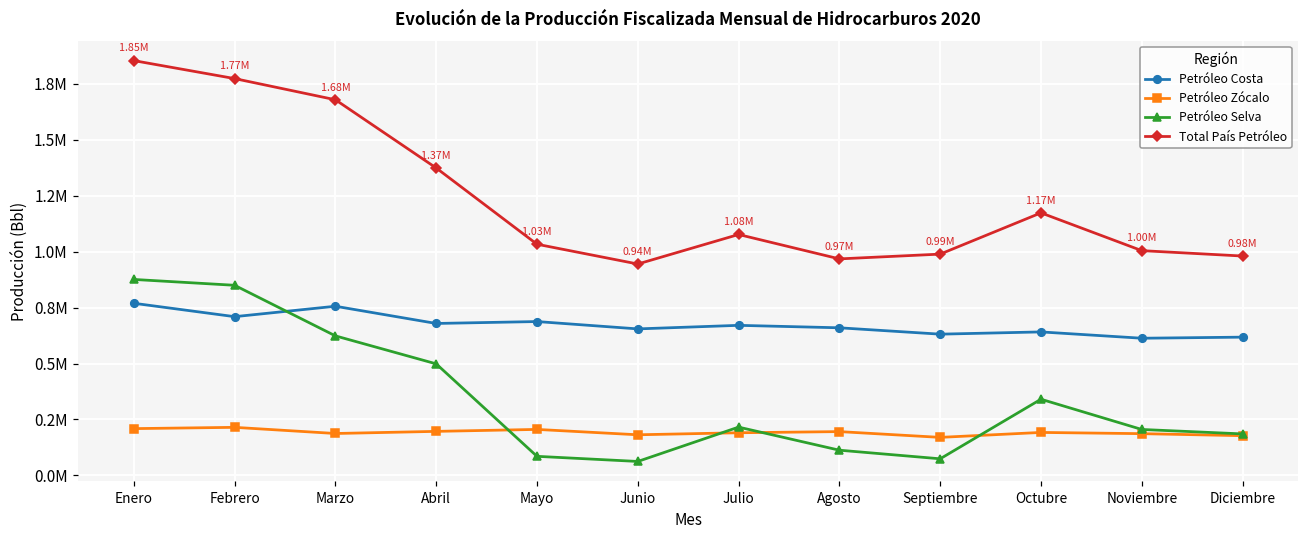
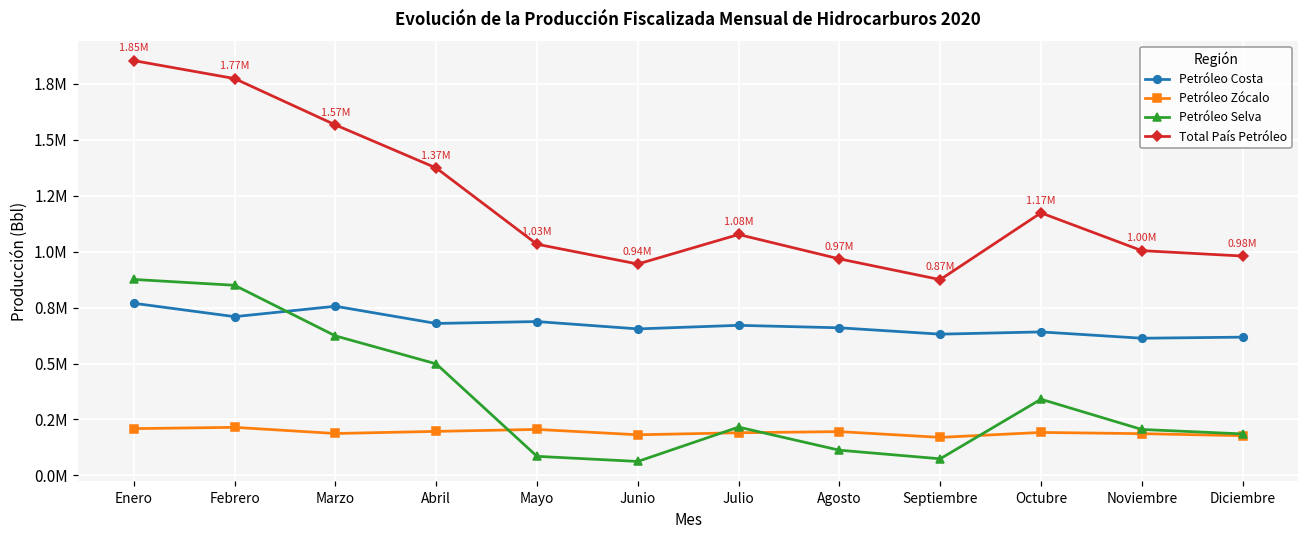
  {
    "Total País Petróleo": {
      "Enero": "1.85M",
      "Febrero": "1.77M",
-     "Marzo": "1.68M",
+     "Marzo": "1.57M",
      "Abril": "1.37M",
      "Mayo": "1.03M",
      "Junio": "0.94M",
      "Julio": "1.08M",
      "Agosto": "0.97M",
-     "Septiembre": "0.99M",
+     "Septiembre": "0.87M",
      "Octubre": "1.17M",
      "Noviembre": "1.00M",
      "Diciembre": "0.98M"
    }
  }
